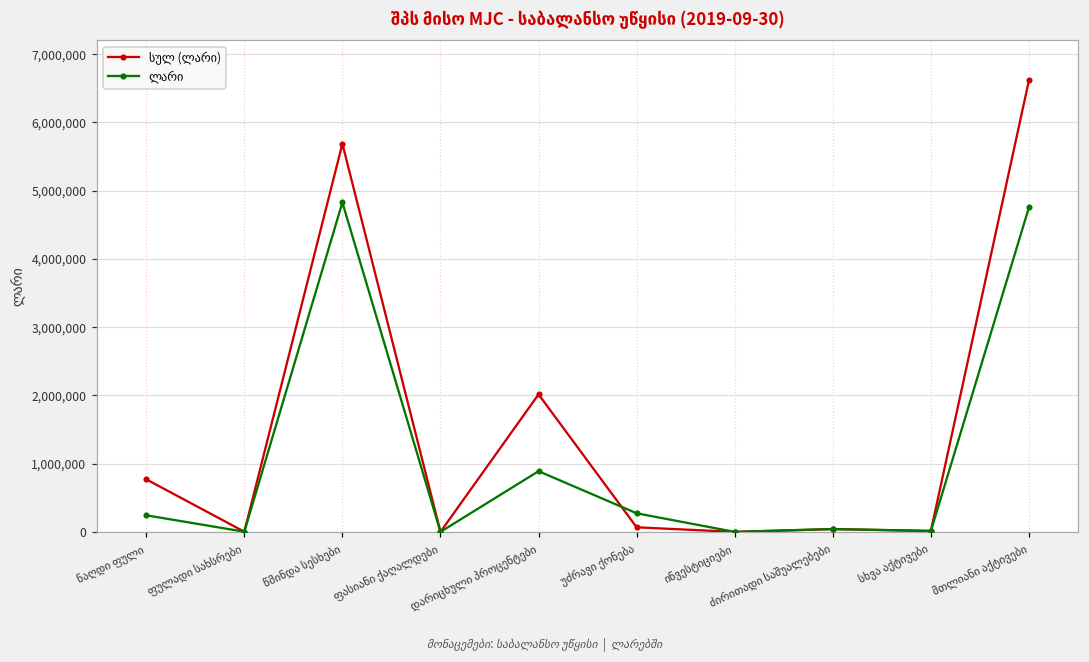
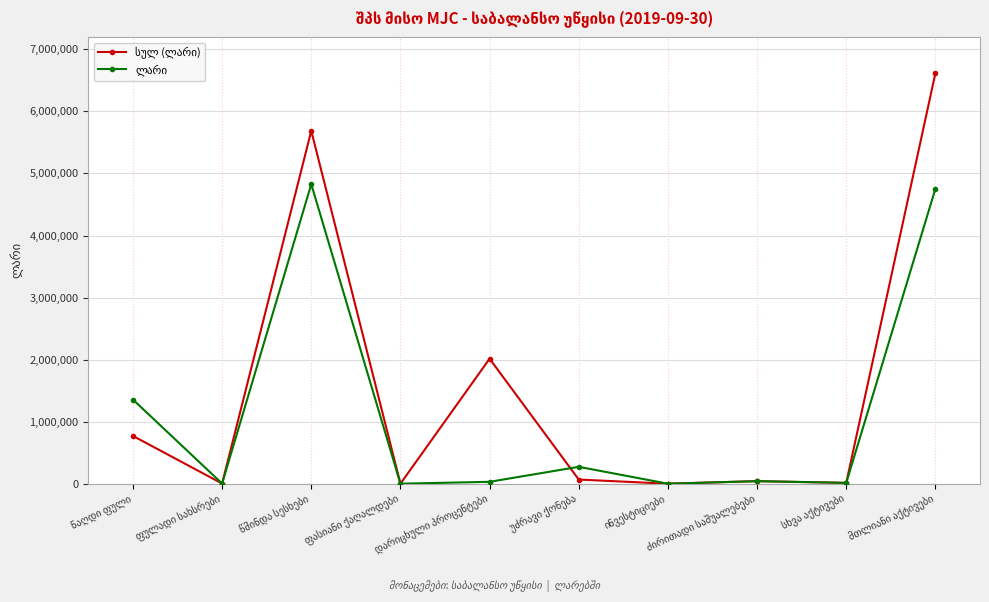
  {
    "სულ (ლარი)": {
      "ნაღდი ფული": "800,000",
      "წმინდა სესხები": "5,700,000",
      "დარიცხული პროცენტები": "2,000,000",
      "უძრავი ქონება": "100,000",
      "მთლიანი აქტივები": "6,600,000"
    },
    "ლარი": {
-     "ნაღდი ფული": "200,000",
+     "ნაღდი ფული": "1,400,000",
      "წმინდა სესხები": "4,800,000",
-     "დარიცხული პროცენტები": "900,000",
+     "დარიცხული პროცენტები": "0",
      "უძრავი ქონება": "300,000",
      "მთლიანი აქტივები": "4,800,000"
    }
  }
